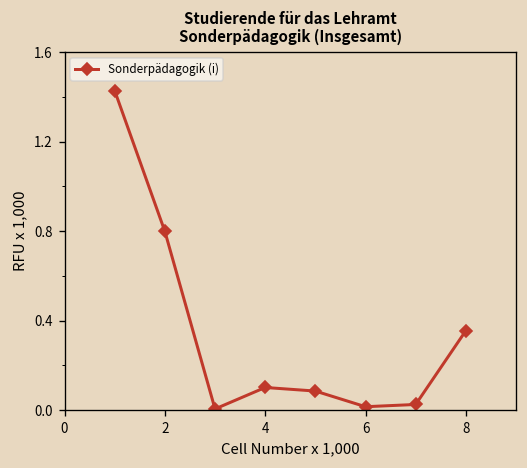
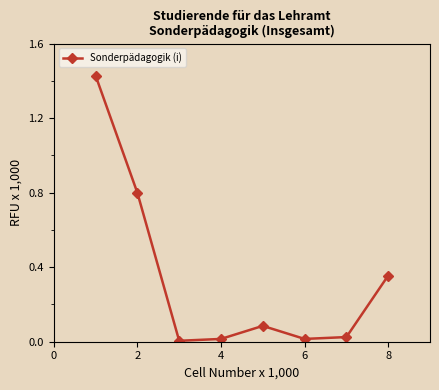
  {
    "2": 0.80,
-   "4": 0.10,
+   "4": 0.02,
    "6": 0.02,
    "8": 0.36
  }
